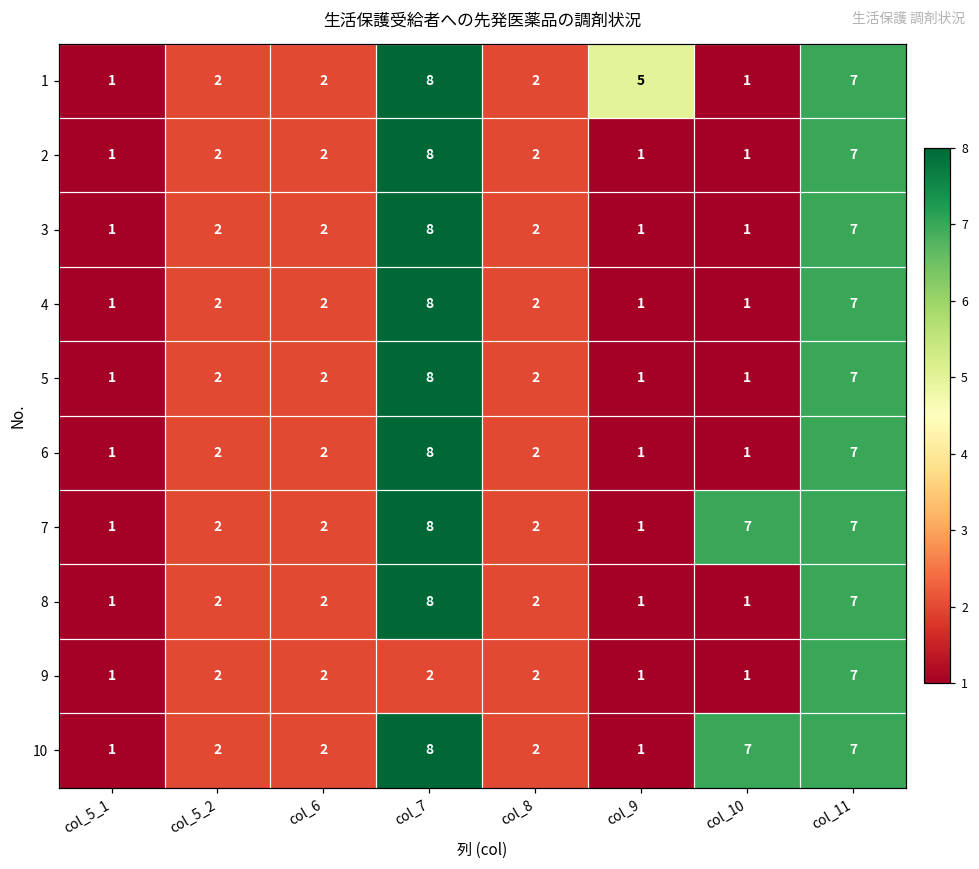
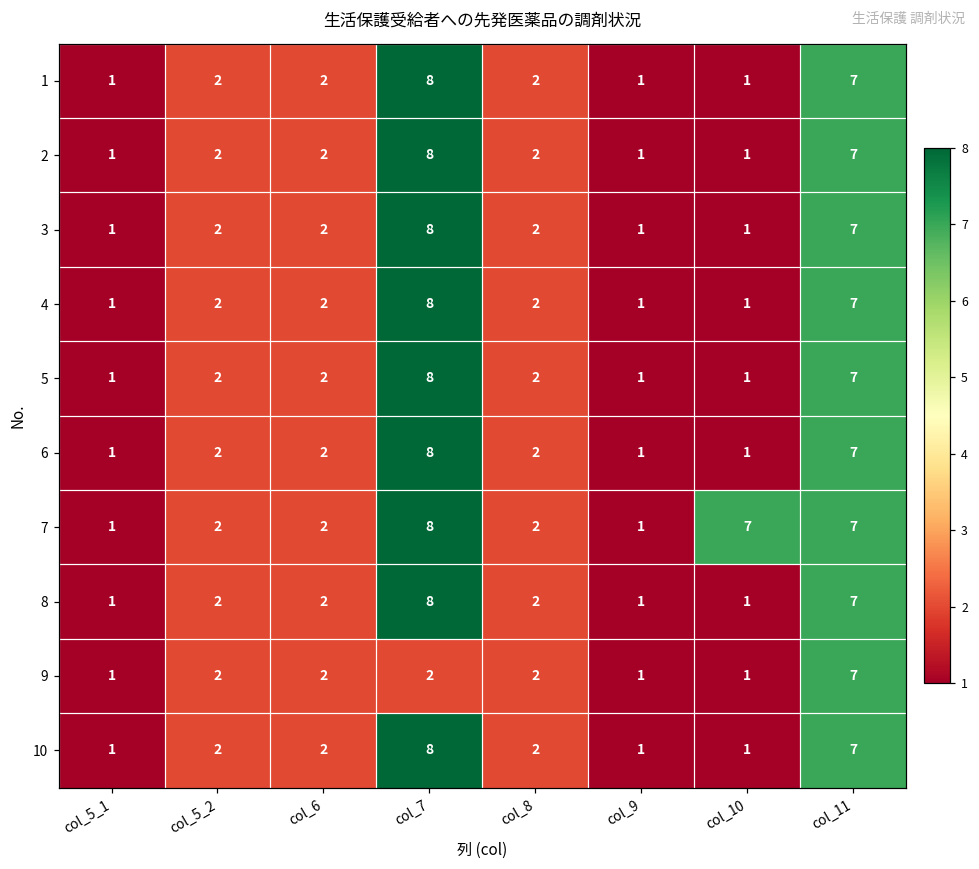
  {
    "1": {
      "col_5_1": 1,
      "col_5_2": 2,
      "col_6": 2,
      "col_7": 8,
      "col_8": 2,
-     "col_9": 5,
+     "col_9": 1,
      "col_10": 1,
      "col_11": 7
    },
    "2": {
      "col_5_1": 1,
      "col_5_2": 2,
      "col_6": 2,
      "col_7": 8,
      "col_8": 2,
      "col_9": 1,
      "col_10": 1,
      "col_11": 7
    },
    "3": {
      "col_5_1": 1,
      "col_5_2": 2,
      "col_6": 2,
      "col_7": 8,
      "col_8": 2,
      "col_9": 1,
      "col_10": 1,
      "col_11": 7
    },
    "4": {
      "col_5_1": 1,
      "col_5_2": 2,
      "col_6": 2,
      "col_7": 8,
      "col_8": 2,
      "col_9": 1,
      "col_10": 1,
      "col_11": 7
    },
    "5": {
      "col_5_1": 1,
      "col_5_2": 2,
      "col_6": 2,
      "col_7": 8,
      "col_8": 2,
      "col_9": 1,
      "col_10": 1,
      "col_11": 7
    },
    "6": {
      "col_5_1": 1,
      "col_5_2": 2,
      "col_6": 2,
      "col_7": 8,
      "col_8": 2,
      "col_9": 1,
      "col_10": 1,
      "col_11": 7
    },
    "7": {
      "col_5_1": 1,
      "col_5_2": 2,
      "col_6": 2,
      "col_7": 8,
      "col_8": 2,
      "col_9": 1,
      "col_10": 7,
      "col_11": 7
    },
    "8": {
      "col_5_1": 1,
      "col_5_2": 2,
      "col_6": 2,
      "col_7": 8,
      "col_8": 2,
      "col_9": 1,
      "col_10": 1,
      "col_11": 7
    },
    "9": {
      "col_5_1": 1,
      "col_5_2": 2,
      "col_6": 2,
      "col_7": 2,
      "col_8": 2,
      "col_9": 1,
      "col_10": 1,
      "col_11": 7
    },
    "10": {
      "col_5_1": 1,
      "col_5_2": 2,
      "col_6": 2,
      "col_7": 8,
      "col_8": 2,
      "col_9": 1,
-     "col_10": 7,
+     "col_10": 1,
      "col_11": 7
    }
  }
